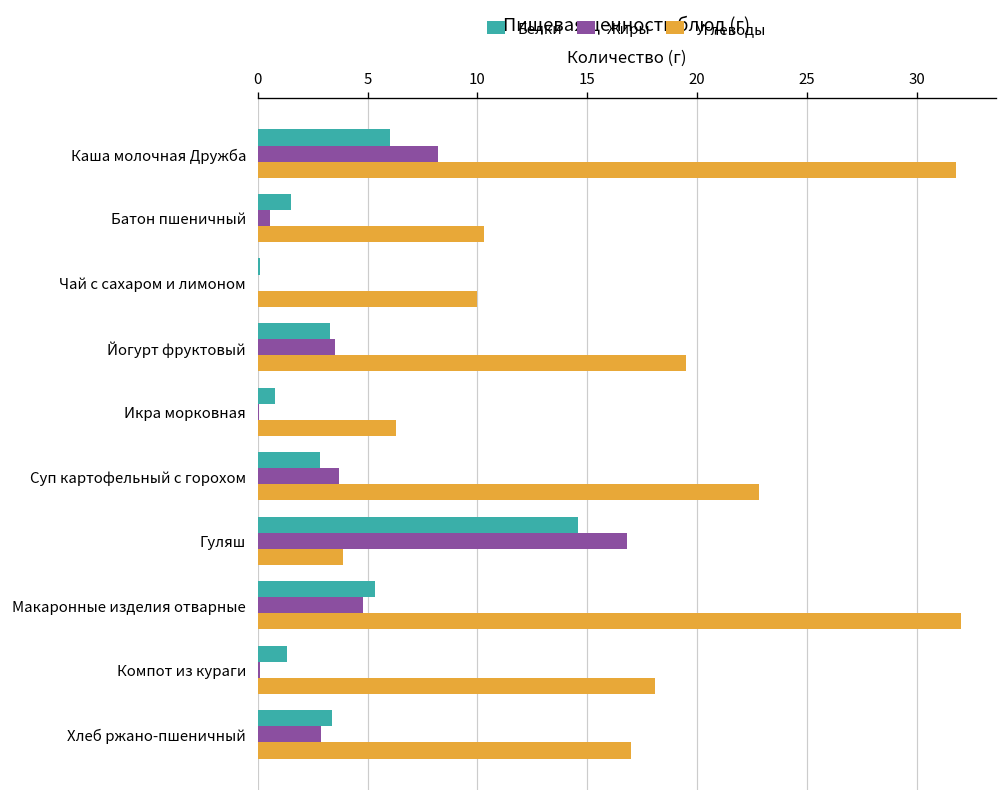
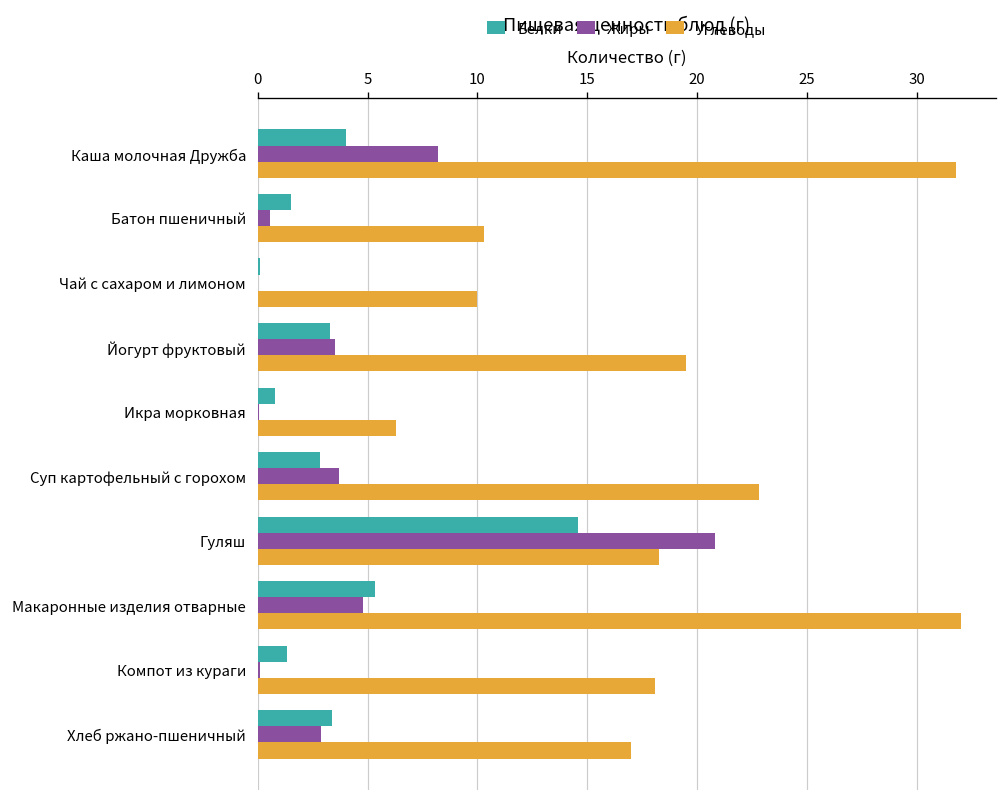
  {
    "Белки": {
-     "Каша молочная Дружба": 6,
+     "Каша молочная Дружба": 4,
      "Батон пшеничный": 1.5,
      "Йогурт фруктовый": 3.3,
      "Икра морковная": 0.8,
      "Суп картофельный с горохом": 2.9,
      "Гуляш": 14.6,
      "Макаронные изделия отварные": 5.4,
      "Компот из кураги": 1.3,
      "Хлеб ржано-пшеничный": 3.4
    },
    "Жиры": {
      "Каша молочная Дружба": 8.2,
      "Батон пшеничный": 0.6,
      "Чай с сахаром и лимоном": 0.0,
      "Йогурт фруктовый": 3.5,
      "Суп картофельный с горохом": 3.7,
-     "Гуляш": 16.8,
+     "Гуляш": 20.8,
      "Макаронные изделия отварные": 4.8,
      "Хлеб ржано-пшеничный": 2.9
    },
    "Углеводы": {
      "Каша молочная Дружба": 31.8,
      "Батон пшеничный": 10.3,
      "Чай с сахаром и лимоном": 10.0,
      "Йогурт фруктовый": 19.5,
      "Икра морковная": 6.3,
      "Суп картофельный с горохом": 22.8,
-     "Гуляш": 3.9,
+     "Гуляш": 18.3,
      "Макаронные изделия отварные": 32.0,
      "Компот из кураги": 18.1,
      "Хлеб ржано-пшеничный": 17.0
    }
  }
